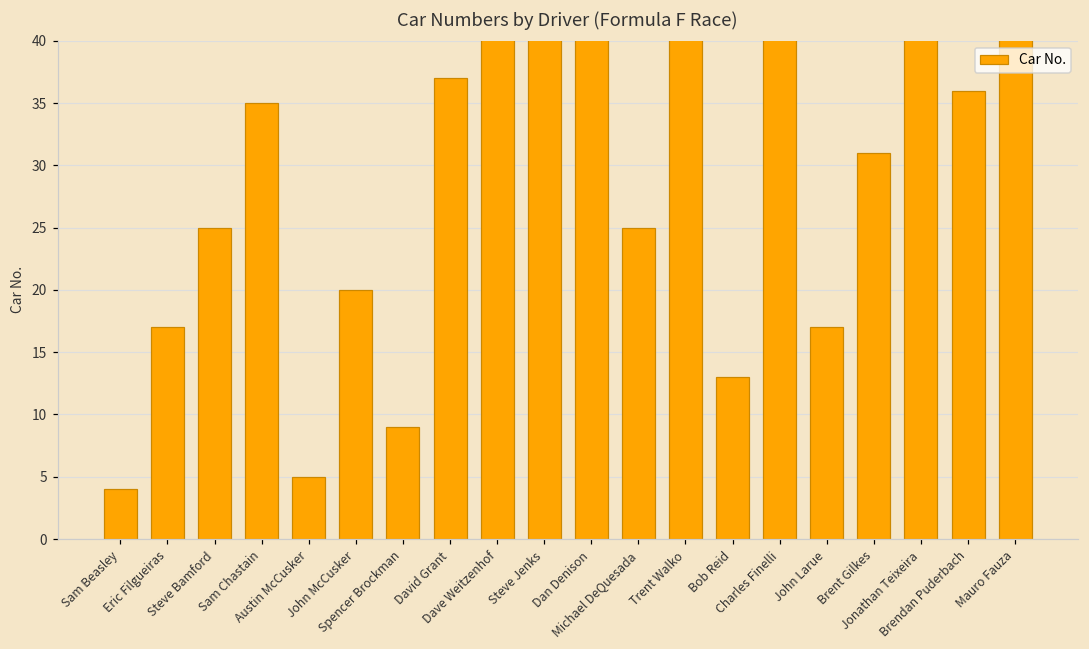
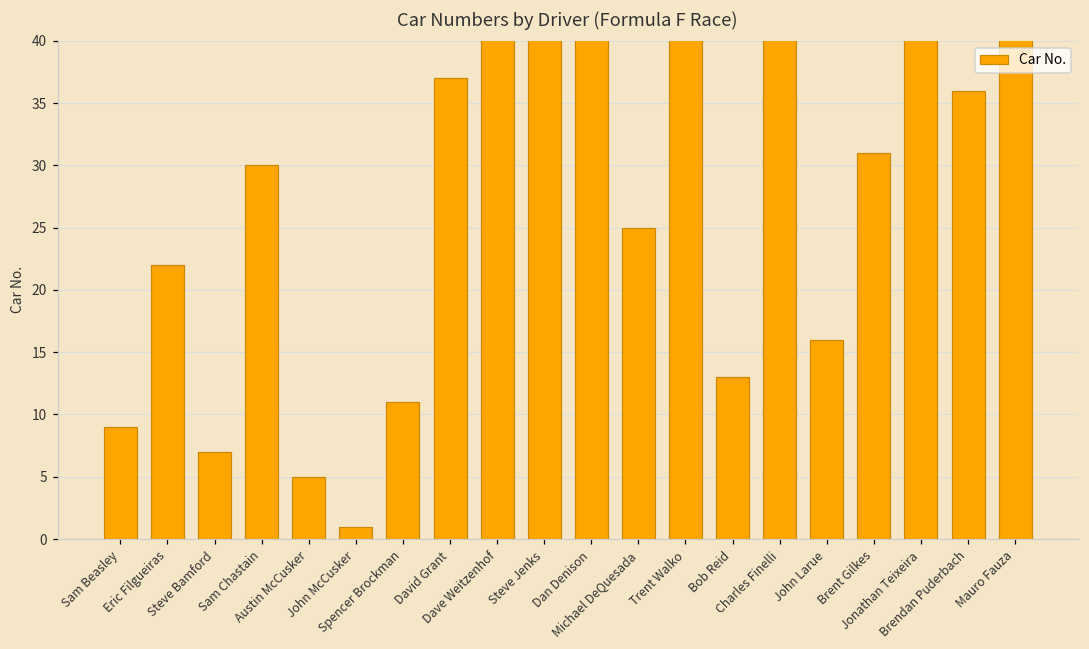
  {
-   "Sam Beasley": 4,
-   "Eric Filgueiras": 17,
-   "Steve Bamford": 25,
-   "Sam Chastain": 35,
+   "Sam Beasley": 9,
+   "Eric Filgueiras": 22,
+   "Steve Bamford": 7,
+   "Sam Chastain": 30,
    "Austin McCusker": 5,
-   "John McCusker": 20,
-   "Spencer Brockman": 9,
+   "John McCusker": 1,
+   "Spencer Brockman": 11,
    "David Grant": 37,
    "Michael DeQuesada": 25,
    "Bob Reid": 13,
-   "John Larue": 17,
+   "John Larue": 16,
    "Brent Gilkes": 31,
    "Brendan Puderbach": 36
  }
